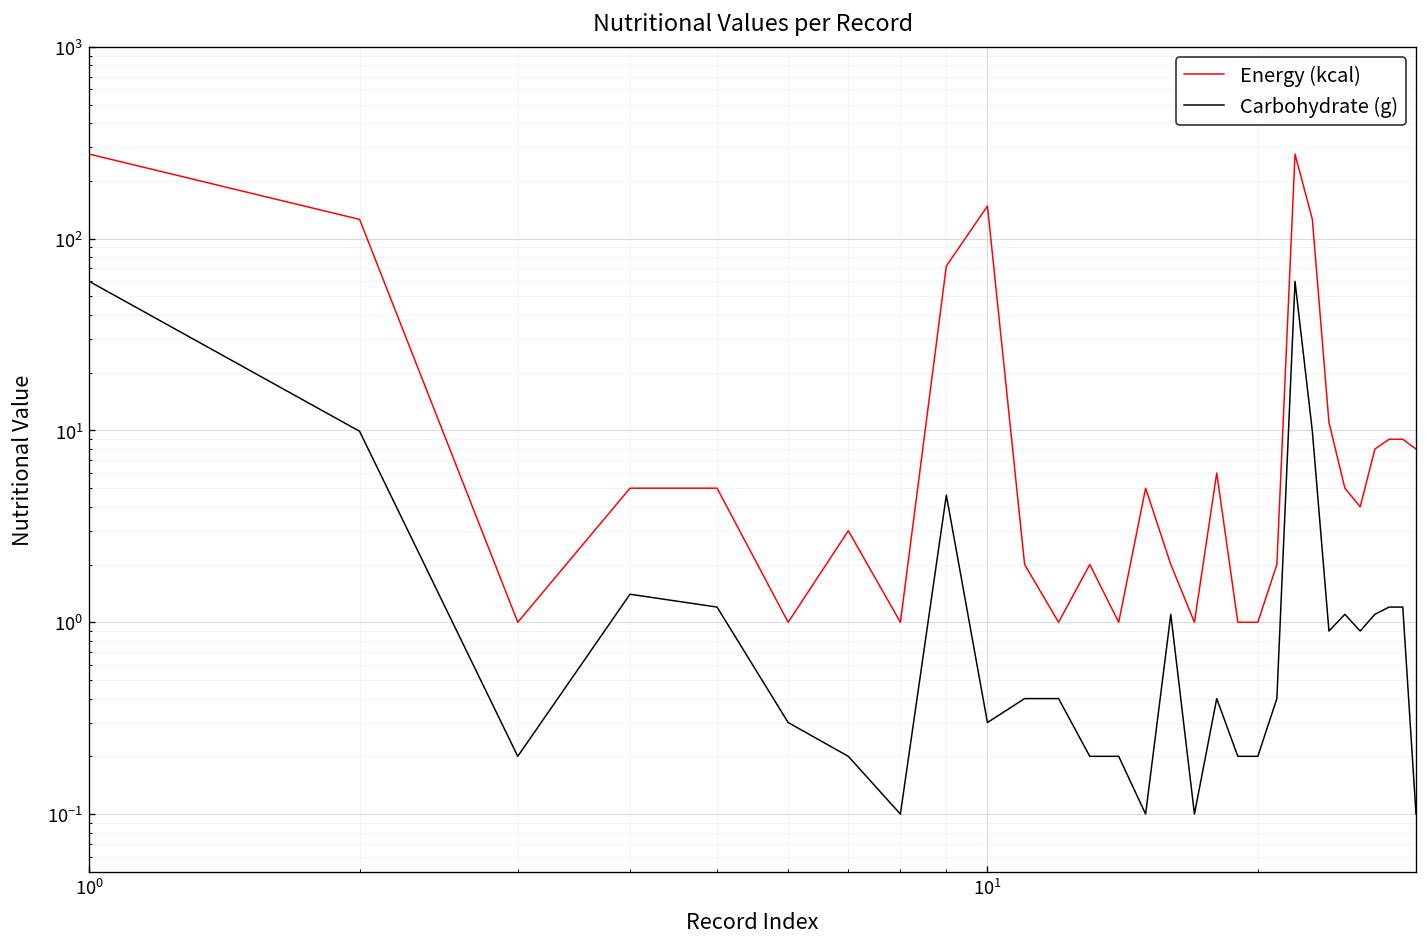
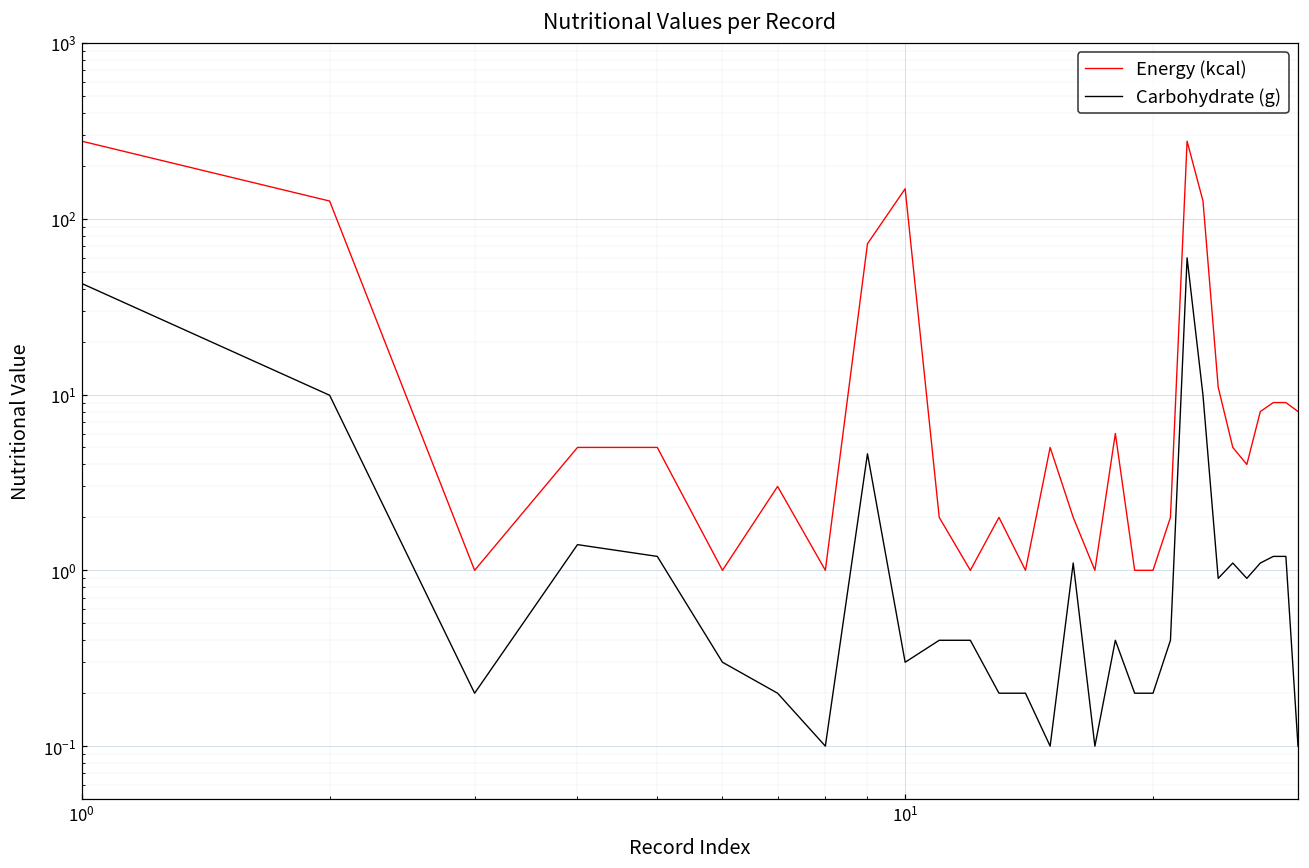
  {
    "Energy (kcal)": {
      "10^0": 280,
      "10^1": 150
    },
    "Carbohydrate (g)": {
-     "10^0": 60,
+     "10^0": 43,
      "10^1": 0.30
    }
  }
